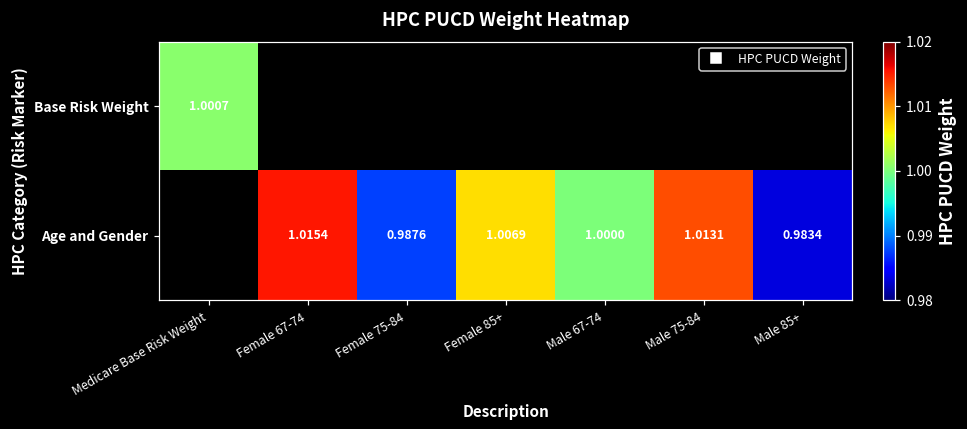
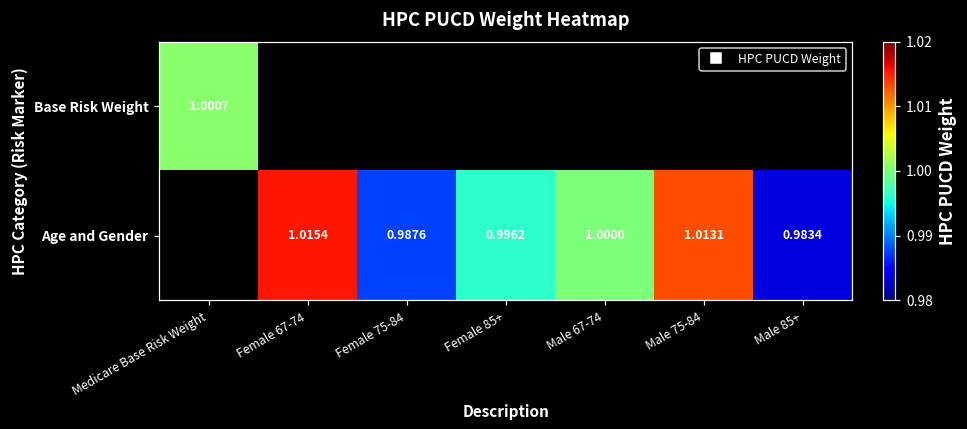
  {
    "Base Risk Weight": {
      "Medicare Base Risk Weight": 1.0007
    },
    "Age and Gender": {
      "Female 67-74": 1.0154,
      "Female 75-84": 0.9876,
-     "Female 85+": 1.0069,
+     "Female 85+": 0.9962,
      "Male 67-74": 1.0000,
      "Male 75-84": 1.0131,
      "Male 85+": 0.9834
    }
  }
